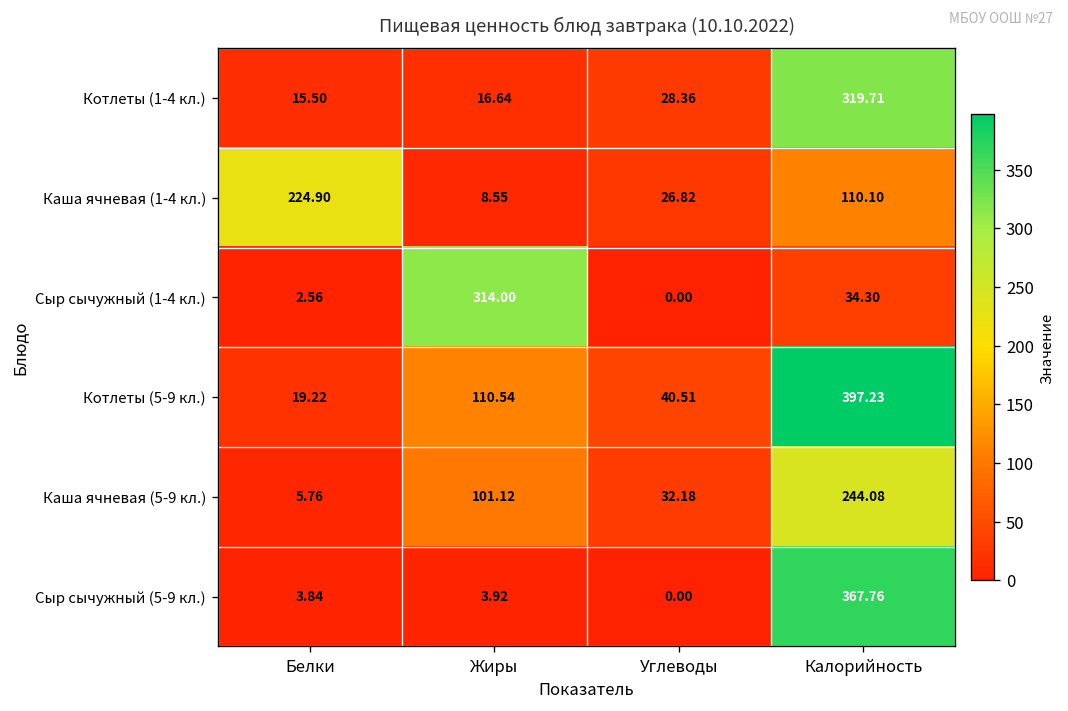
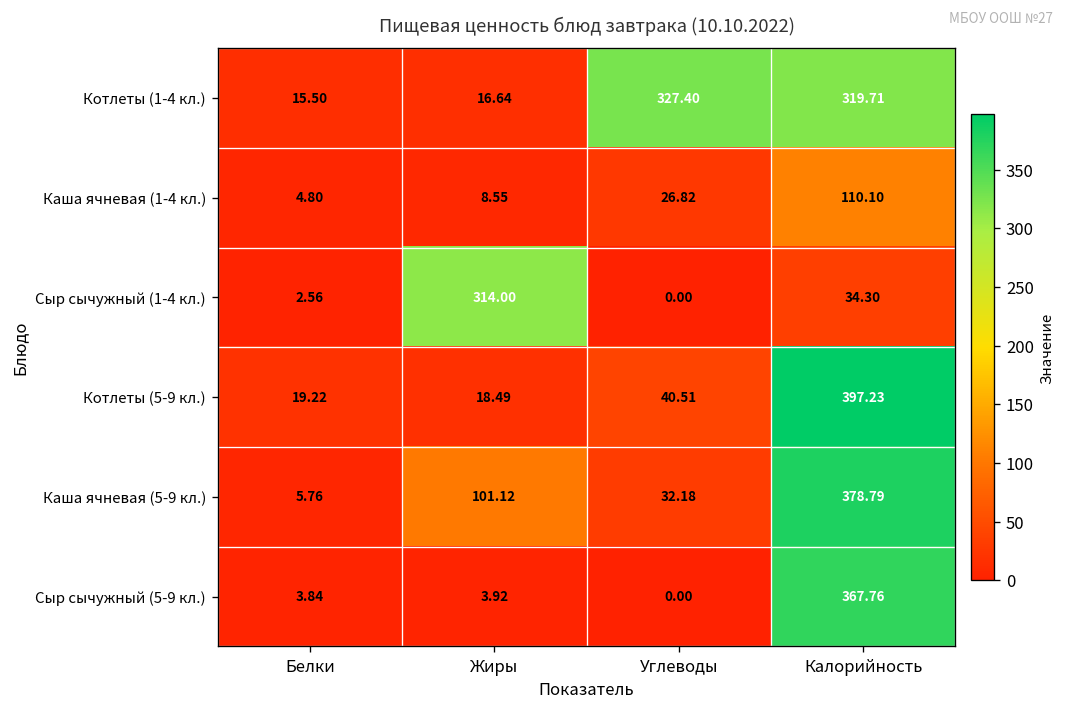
  {
    "Котлеты (1-4 кл.)": {
      "Белки": 15.50,
      "Жиры": 16.64,
-     "Углеводы": 28.36,
+     "Углеводы": 327.40,
      "Калорийность": 319.71
    },
    "Каша ячневая (1-4 кл.)": {
-     "Белки": 224.90,
+     "Белки": 4.80,
      "Жиры": 8.55,
      "Углеводы": 26.82,
      "Калорийность": 110.10
    },
    "Сыр сычужный (1-4 кл.)": {
      "Белки": 2.56,
      "Жиры": 314.00,
      "Углеводы": 0.00,
      "Калорийность": 34.30
    },
    "Котлеты (5-9 кл.)": {
      "Белки": 19.22,
-     "Жиры": 110.54,
+     "Жиры": 18.49,
      "Углеводы": 40.51,
      "Калорийность": 397.23
    },
    "Каша ячневая (5-9 кл.)": {
      "Белки": 5.76,
      "Жиры": 101.12,
      "Углеводы": 32.18,
-     "Калорийность": 244.08
+     "Калорийность": 378.79
    },
    "Сыр сычужный (5-9 кл.)": {
      "Белки": 3.84,
      "Жиры": 3.92,
      "Углеводы": 0.00,
      "Калорийность": 367.76
    }
  }
